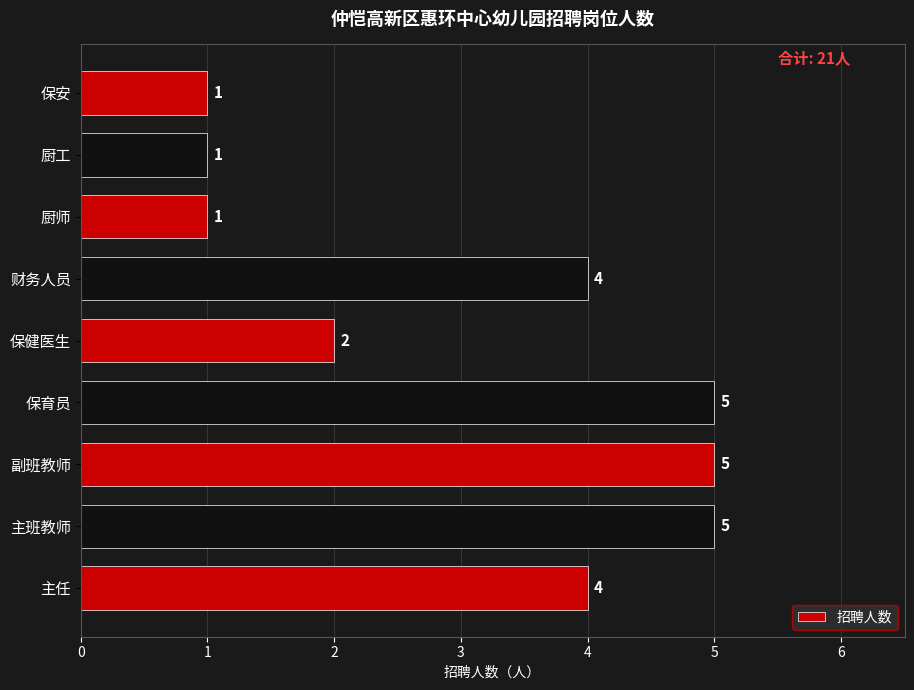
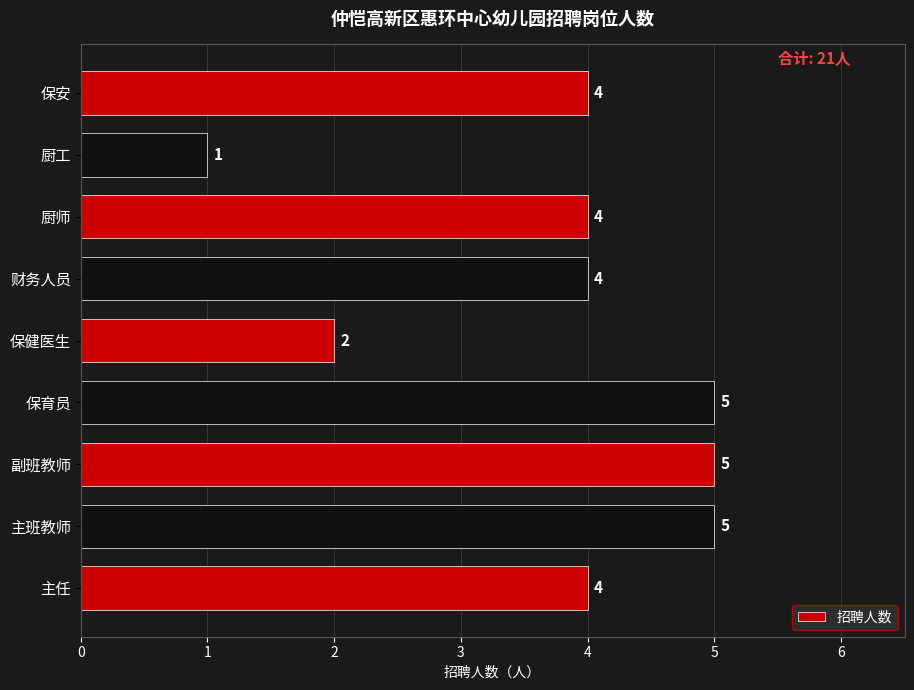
  {
-   "保安": 1,
+   "保安": 4,
    "厨工": 1,
-   "厨师": 1,
+   "厨师": 4,
    "财务人员": 4,
    "保健医生": 2,
    "保育员": 5,
    "副班教师": 5,
    "主班教师": 5,
    "主任": 4
  }
